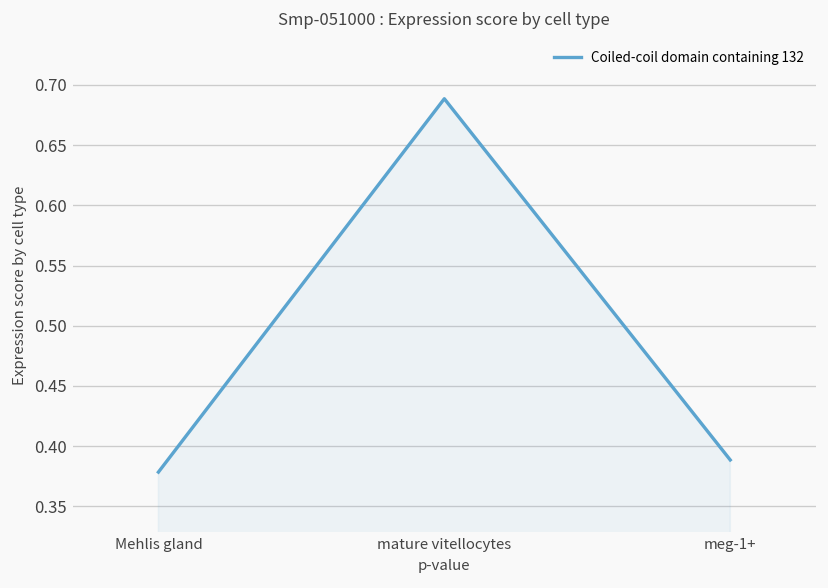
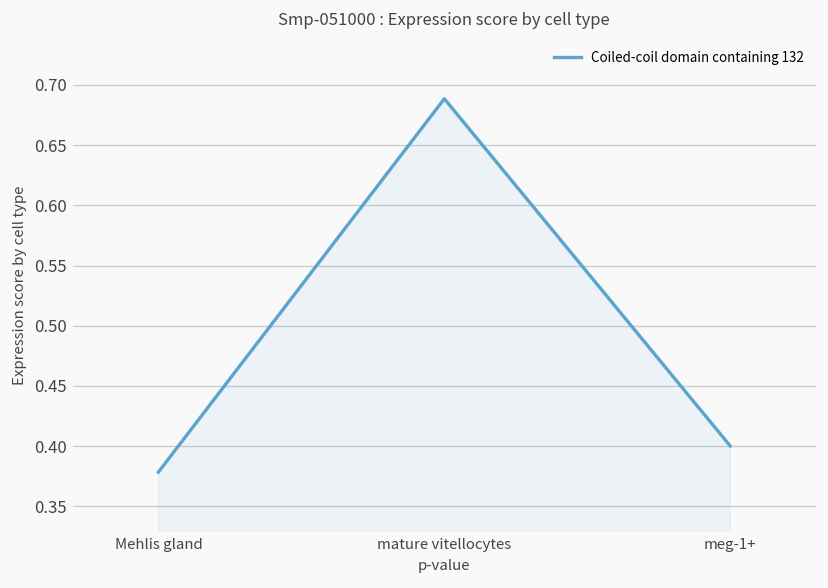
  {
    "Mehlis gland": 0.378,
    "mature vitellocytes": 0.689,
-   "meg-1+": 0.389
+   "meg-1+": 0.400
  }
